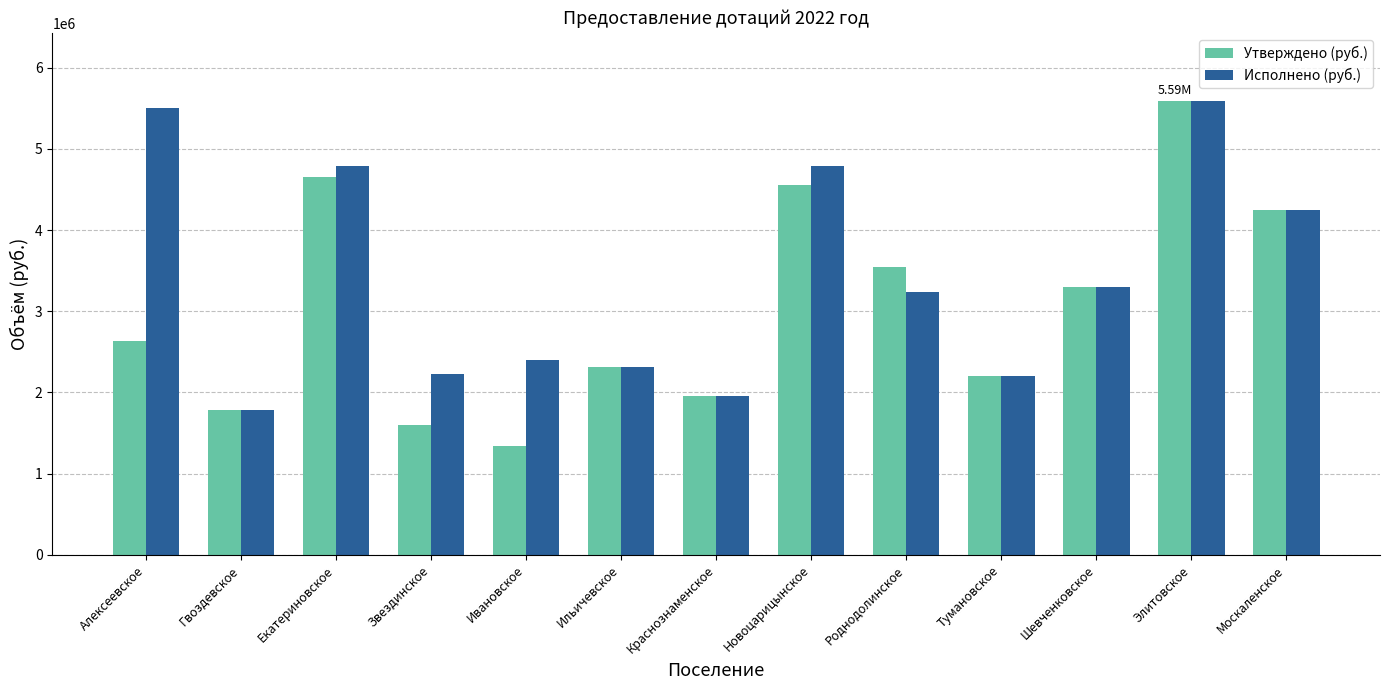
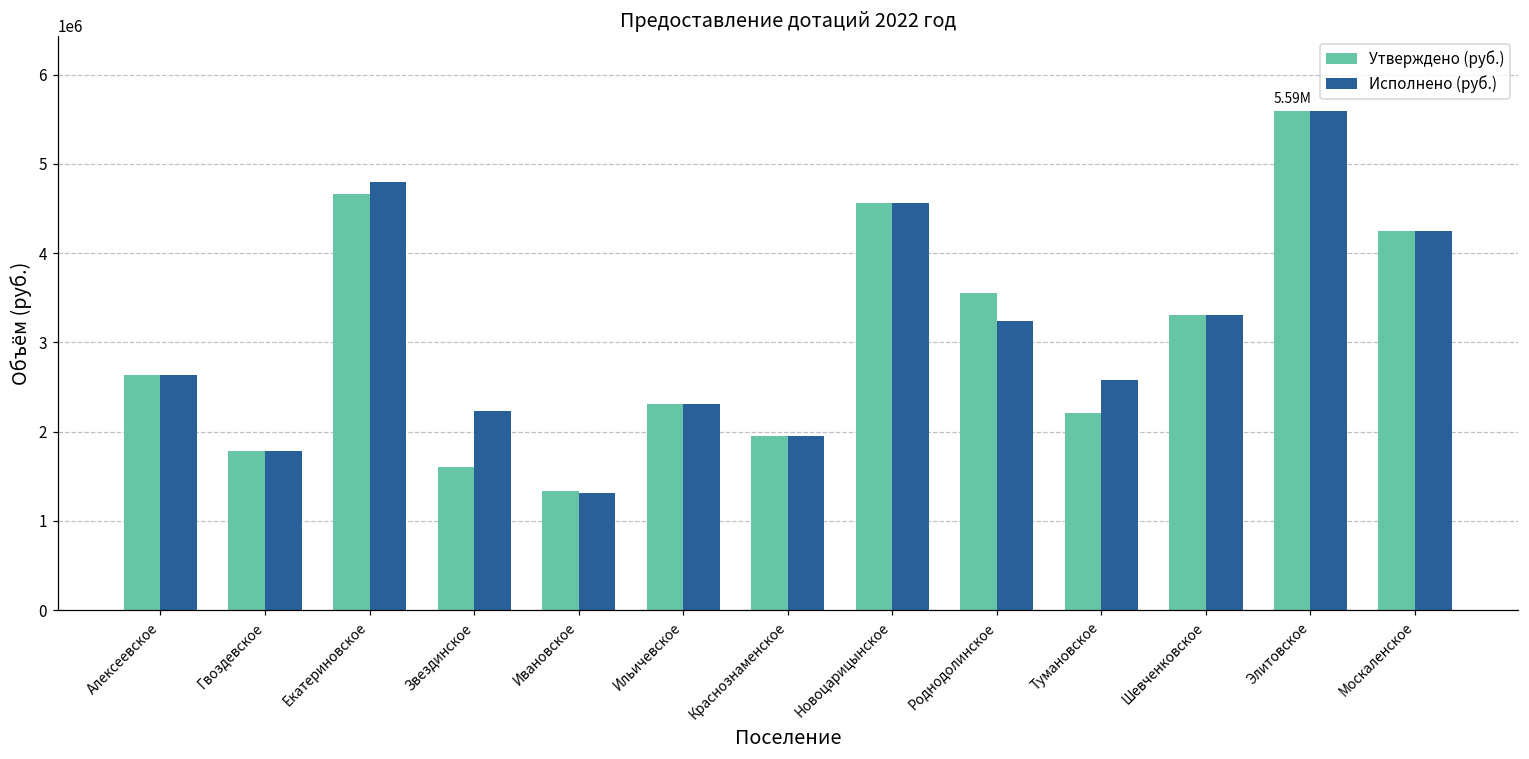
  {
    "Утверждено (руб.)": {
      "Элитовское": "5.59M"
    },
    "Исполнено (руб.)": {
-     "Алексеевское": "5500000",
+     "Алексеевское": "2600000",
      "Гвоздевское": "1800000",
      "Екатериновское": "4800000",
      "Звездинское": "2200000",
-     "Ивановское": "2400000",
+     "Ивановское": "1300000",
      "Ильичевское": "2300000",
      "Краснознаменское": "2000000",
-     "Новоцарицынское": "4800000",
+     "Новоцарицынское": "4600000",
      "Роднодолинское": "3200000",
-     "Тумановское": "2200000",
+     "Тумановское": "2600000",
      "Шевченковское": "3300000",
      "Москаленское": "4300000"
    }
  }
